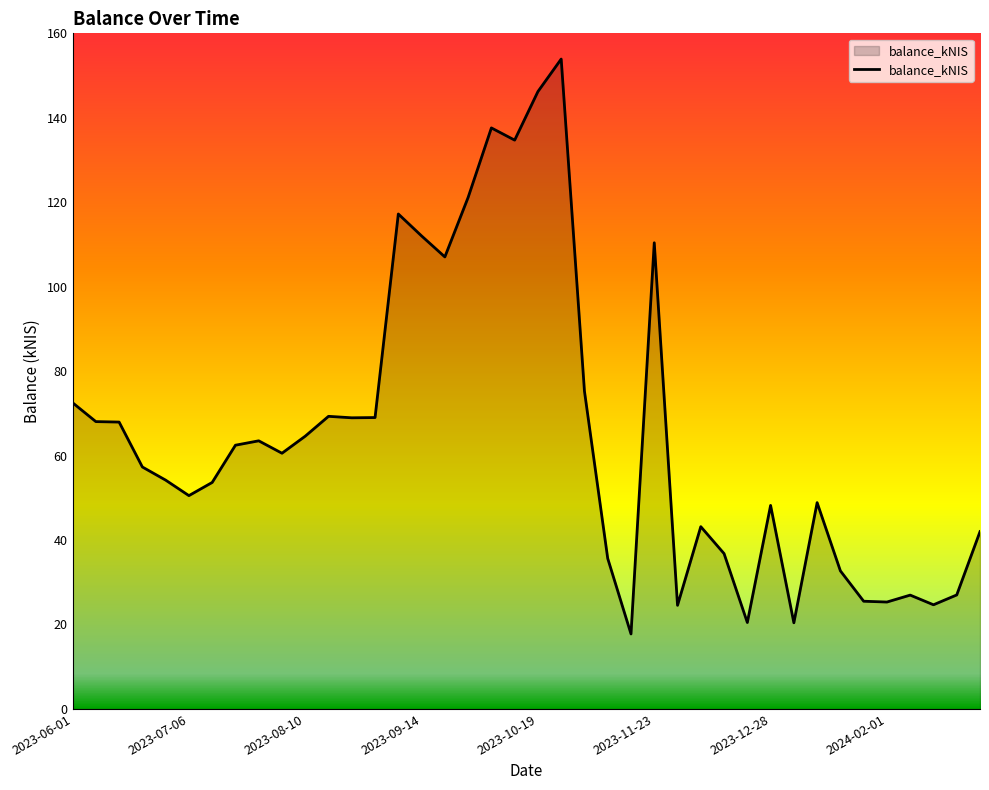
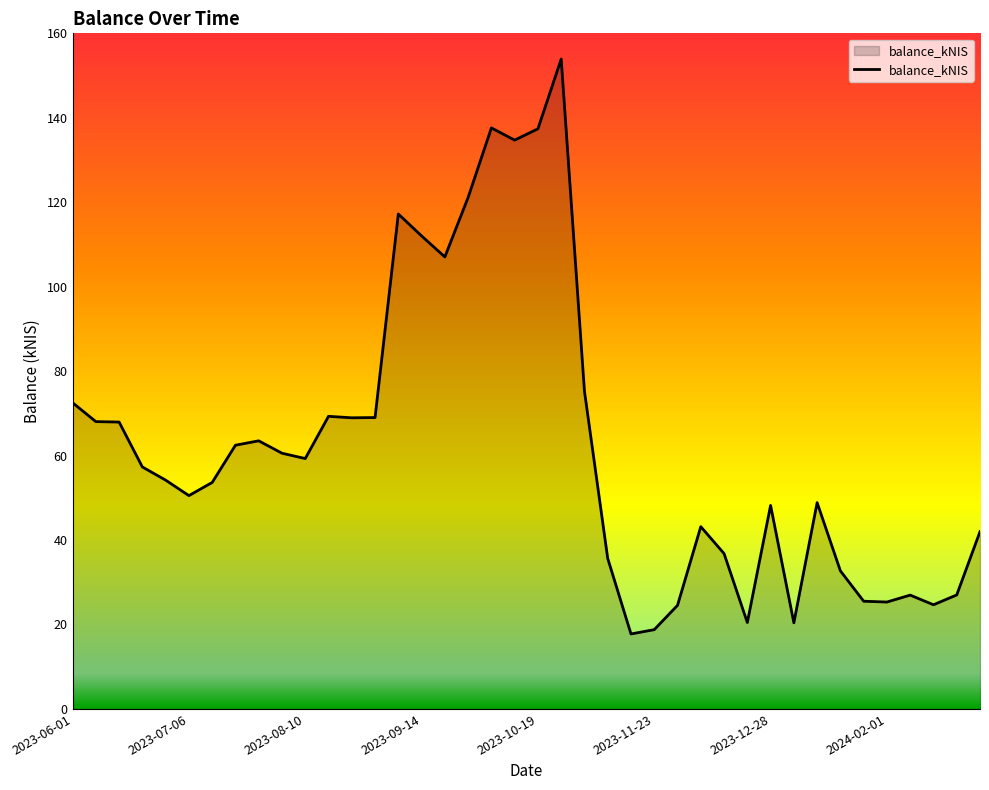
  {
    "2023-06-01": 73,
    "2023-07-06": 51,
-   "2023-08-10": 65,
+   "2023-08-10": 59,
    "2023-09-14": 112,
-   "2023-10-19": 146,
-   "2023-11-23": 110,
+   "2023-10-19": 137,
+   "2023-11-23": 19,
    "2023-12-28": 48,
    "2024-02-01": 25
  }
